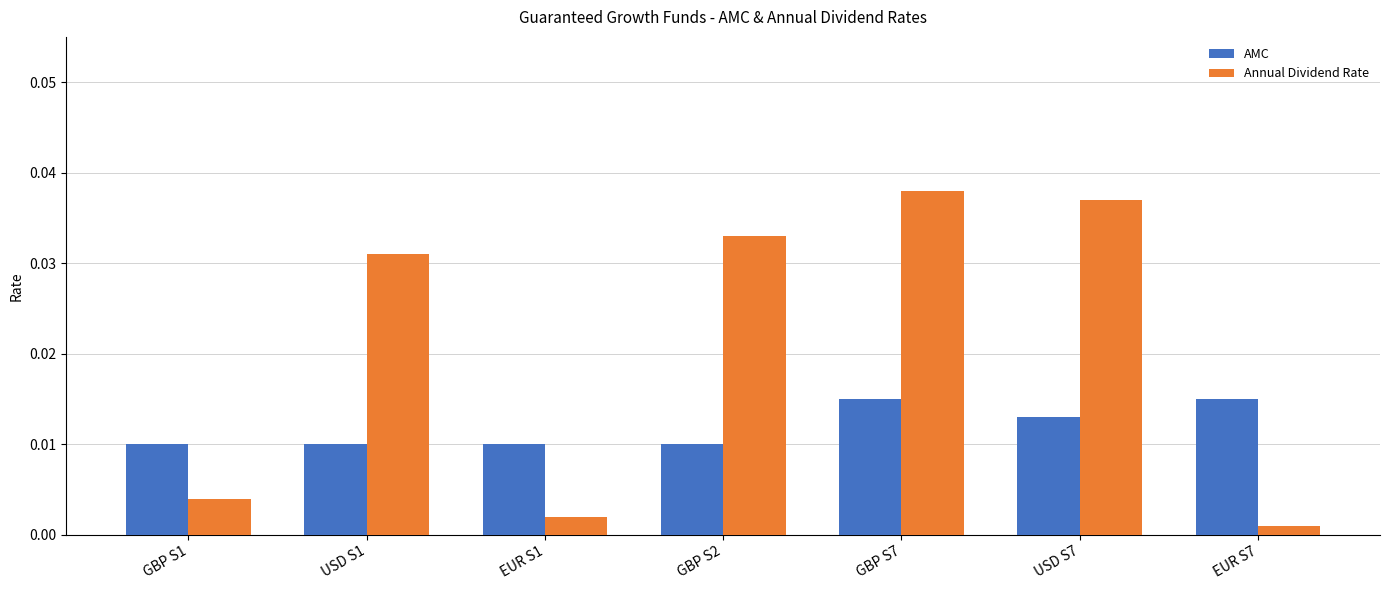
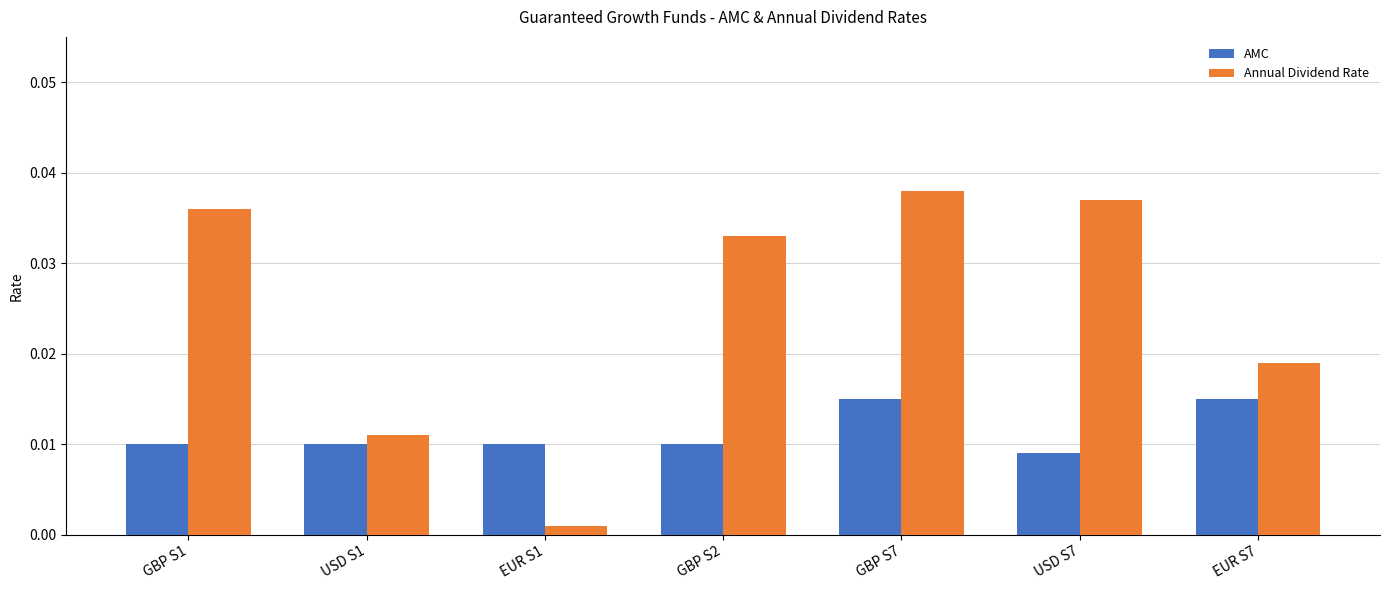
  {
    "AMC": {
      "GBP S1": 0.010,
      "USD S1": 0.010,
      "EUR S1": 0.010,
      "GBP S2": 0.010,
      "GBP S7": 0.015,
-     "USD S7": 0.013,
+     "USD S7": 0.009,
      "EUR S7": 0.015
    },
    "Annual Dividend Rate": {
-     "GBP S1": 0.004,
-     "USD S1": 0.031,
-     "EUR S1": 0.002,
+     "GBP S1": 0.036,
+     "USD S1": 0.011,
+     "EUR S1": 0.001,
      "GBP S2": 0.033,
      "GBP S7": 0.038,
      "USD S7": 0.037,
-     "EUR S7": 0.001
+     "EUR S7": 0.019
    }
  }
